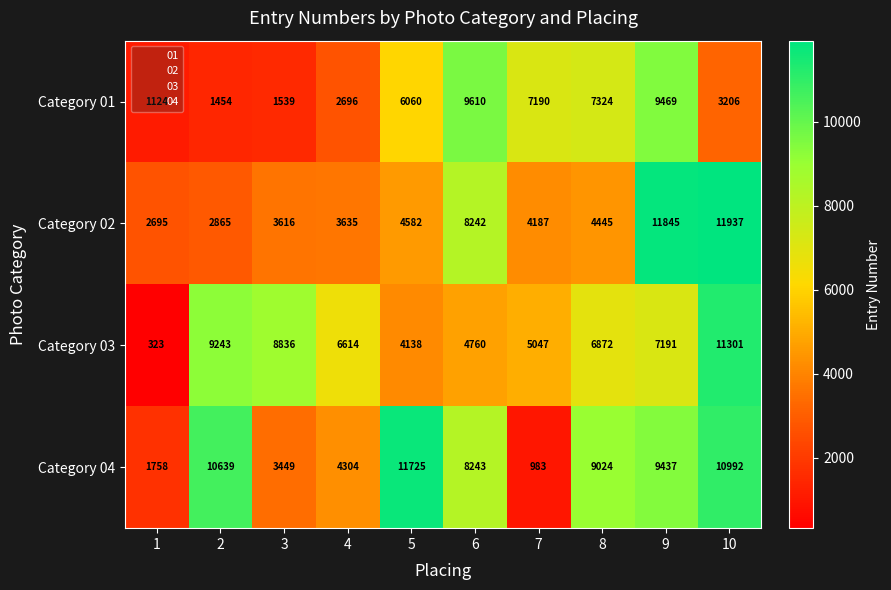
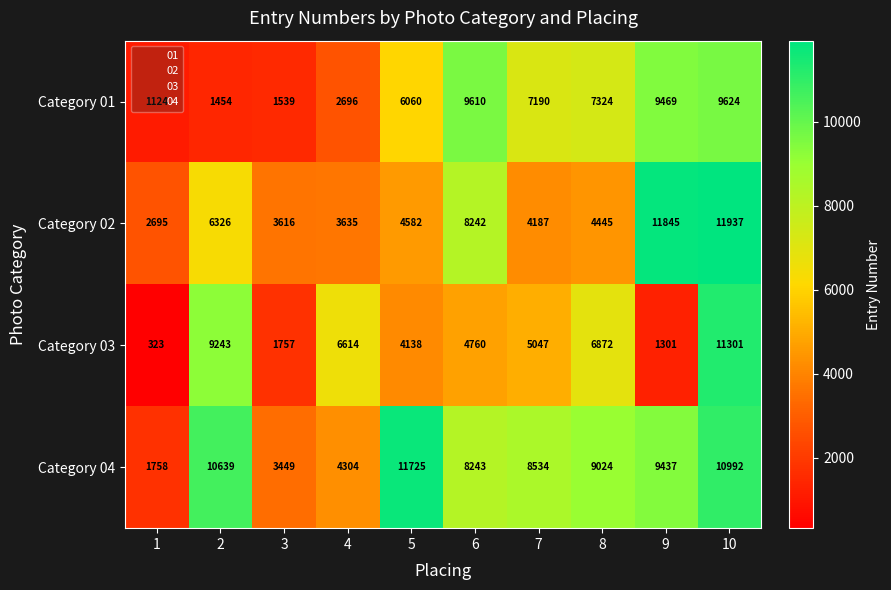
  {
    "Category 01": {
      "2": 1454,
      "3": 1539,
      "4": 2696,
      "5": 6060,
      "6": 9610,
      "7": 7190,
      "8": 7324,
      "9": 9469,
-     "10": 3206
+     "10": 9624
    },
    "Category 02": {
      "1": 2695,
-     "2": 2865,
+     "2": 6326,
      "3": 3616,
      "4": 3635,
      "5": 4582,
      "6": 8242,
      "7": 4187,
      "8": 4445,
      "9": 11845,
      "10": 11937
    },
    "Category 03": {
      "1": 323,
      "2": 9243,
-     "3": 8836,
+     "3": 1757,
      "4": 6614,
      "5": 4138,
      "6": 4760,
      "7": 5047,
      "8": 6872,
-     "9": 7191,
+     "9": 1301,
      "10": 11301
    },
    "Category 04": {
      "1": 1758,
      "2": 10639,
      "3": 3449,
      "4": 4304,
      "5": 11725,
      "6": 8243,
-     "7": 983,
+     "7": 8534,
      "8": 9024,
      "9": 9437,
      "10": 10992
    }
  }
